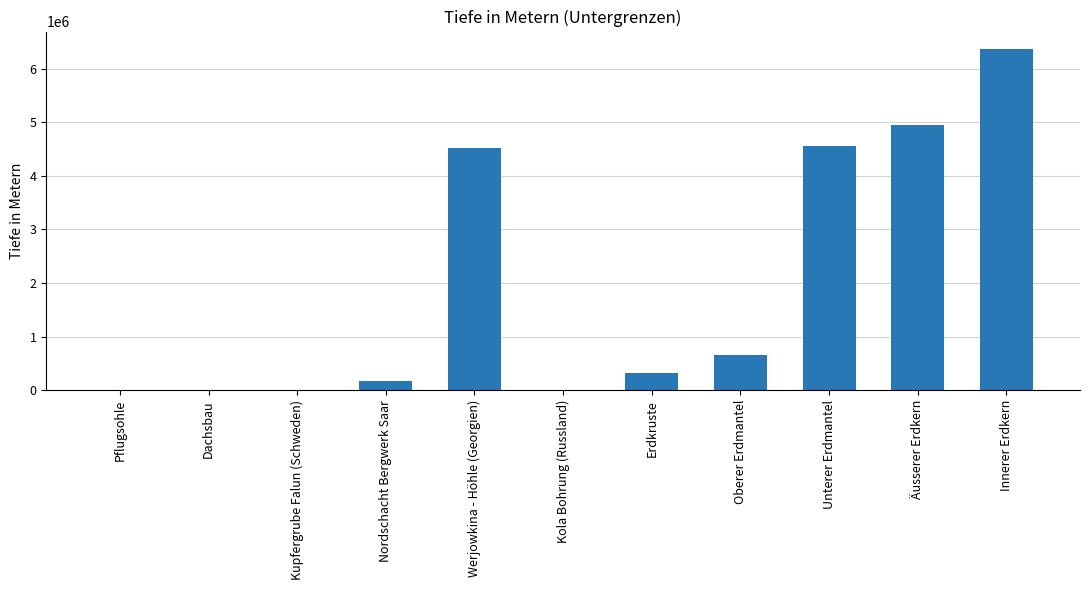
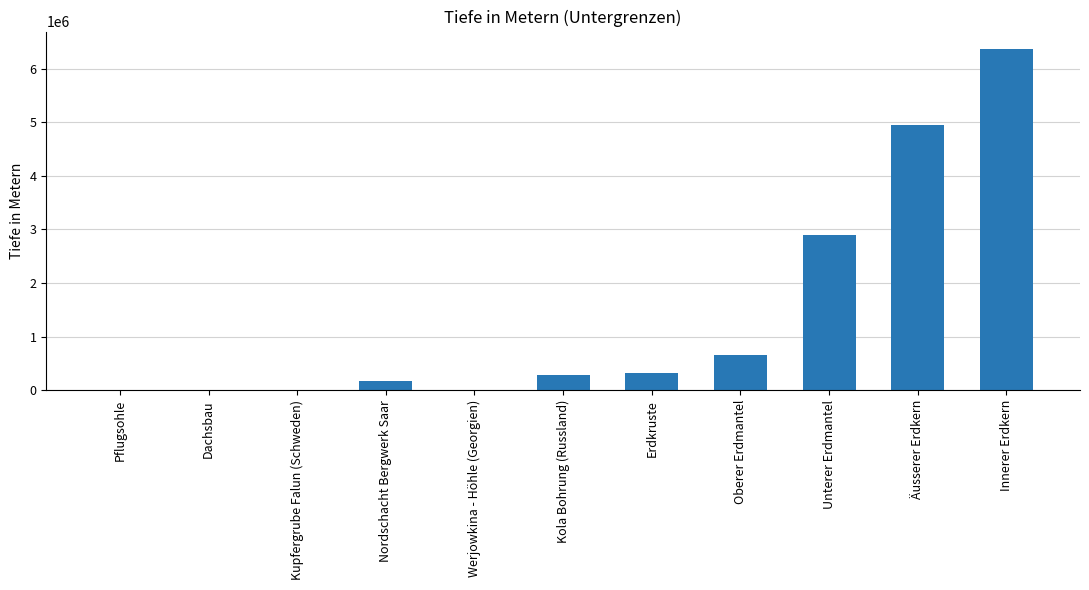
  {
    "Nordschacht Bergwerk Saar": 200000,
-   "Werjowkina - Höhle (Georgien)": 4500000,
-   "Kola Bohrung (Russland)": 0,
+   "Werjowkina - Höhle (Georgien)": 0,
+   "Kola Bohrung (Russland)": 300000,
    "Erdkruste": 300000,
    "Oberer Erdmantel": 700000,
-   "Unterer Erdmantel": 4500000,
+   "Unterer Erdmantel": 2900000,
    "Äusserer Erdkern": 4900000,
    "Innerer Erdkern": 6400000
  }
